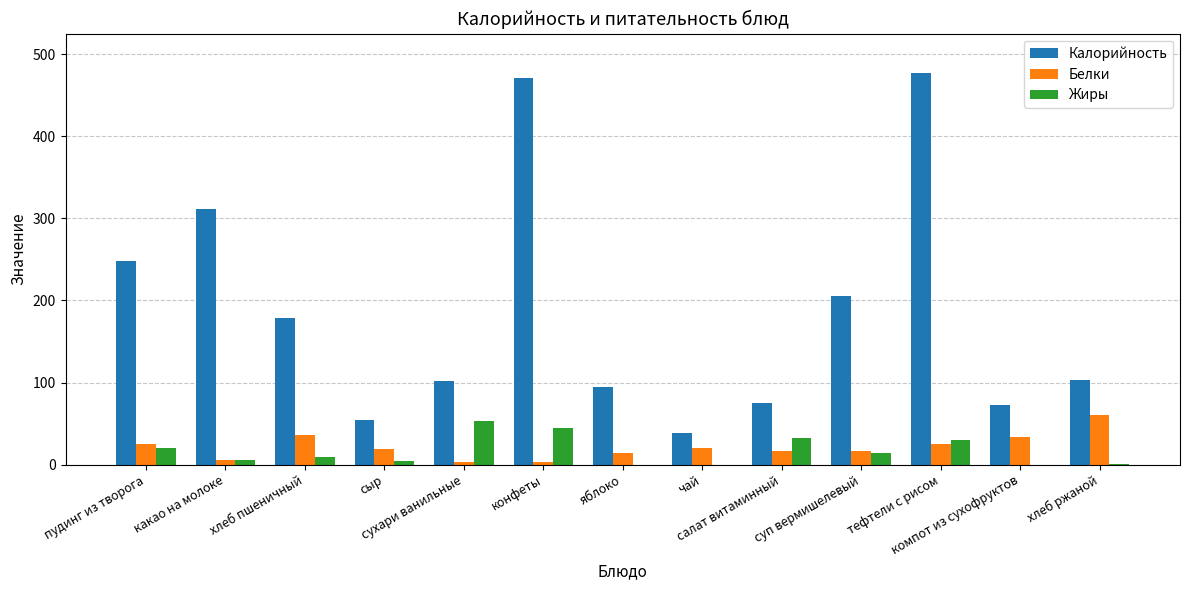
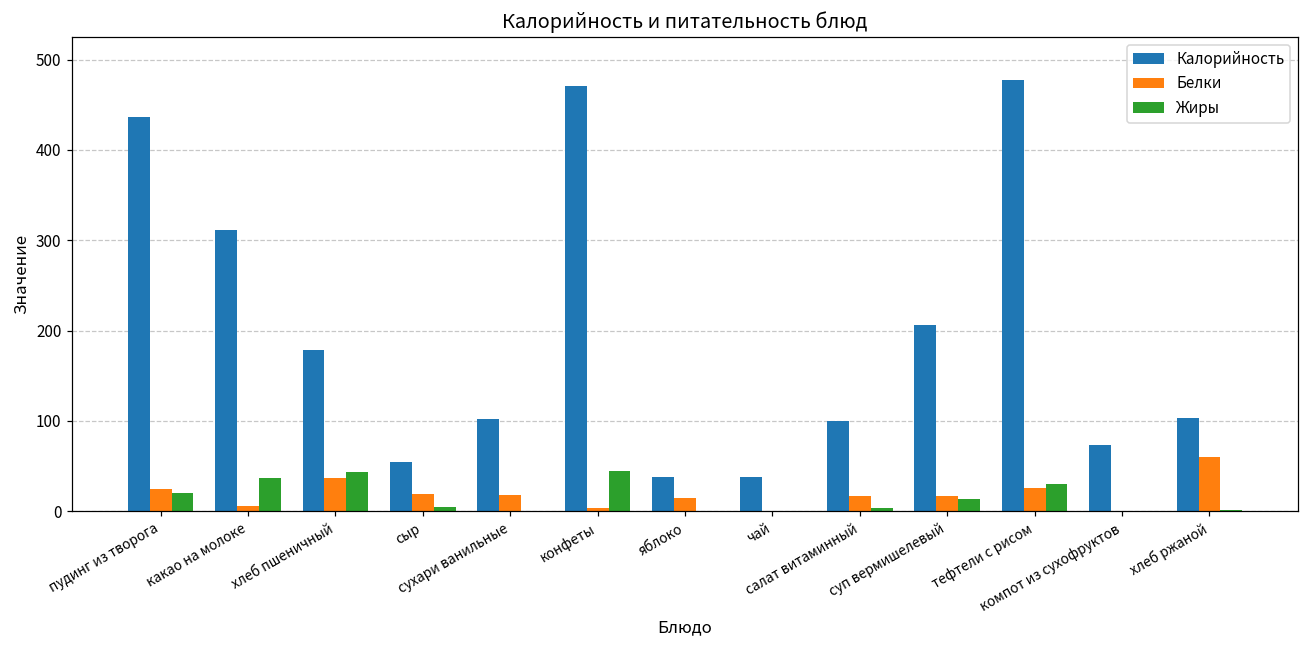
  {
    "Калорийность": {
-     "пудинг из творога": 250,
+     "пудинг из творога": 440,
      "какао на молоке": 310,
      "хлеб пшеничный": 180,
      "сыр": 50,
      "сухари ванильные": 100,
      "конфеты": 470,
-     "яблоко": 90,
+     "яблоко": 40,
      "чай": 40,
-     "салат витаминный": 80,
+     "салат витаминный": 100,
      "суп вермишелевый": 210,
      "тефтели с рисом": 480,
      "компот из сухофруктов": 70,
      "хлеб ржаной": 100
    },
    "Белки": {
      "пудинг из творога": 20,
      "какао на молоке": 10,
      "хлеб пшеничный": 40,
      "сыр": 20,
-     "сухари ванильные": 0,
+     "сухари ванильные": 20,
      "конфеты": 0,
      "яблоко": 10,
-     "чай": 20,
+     "чай": 0,
      "салат витаминный": 20,
      "суп вермишелевый": 20,
      "тефтели с рисом": 30,
-     "компот из сухофруктов": 30,
+     "компот из сухофруктов": 0,
      "хлеб ржаной": 60
    },
    "Жиры": {
      "пудинг из творога": 20,
-     "какао на молоке": 10,
-     "хлеб пшеничный": 10,
+     "какао на молоке": 40,
+     "хлеб пшеничный": 40,
      "сыр": 0,
-     "сухари ванильные": 50,
+     "сухари ванильные": 0,
      "конфеты": 40,
      "яблоко": 0,
      "чай": 0,
-     "салат витаминный": 30,
+     "салат витаминный": 0,
      "суп вермишелевый": 10,
      "тефтели с рисом": 30,
      "компот из сухофруктов": 0
    }
  }
